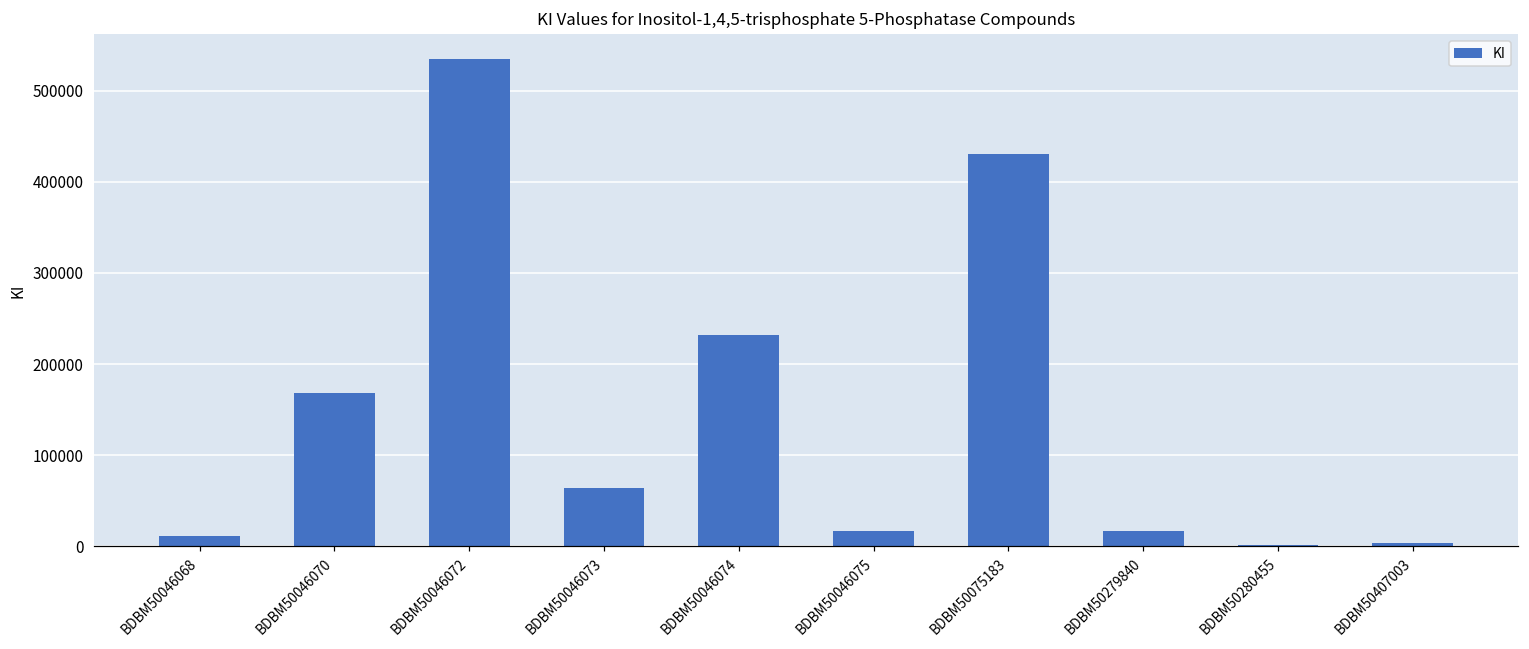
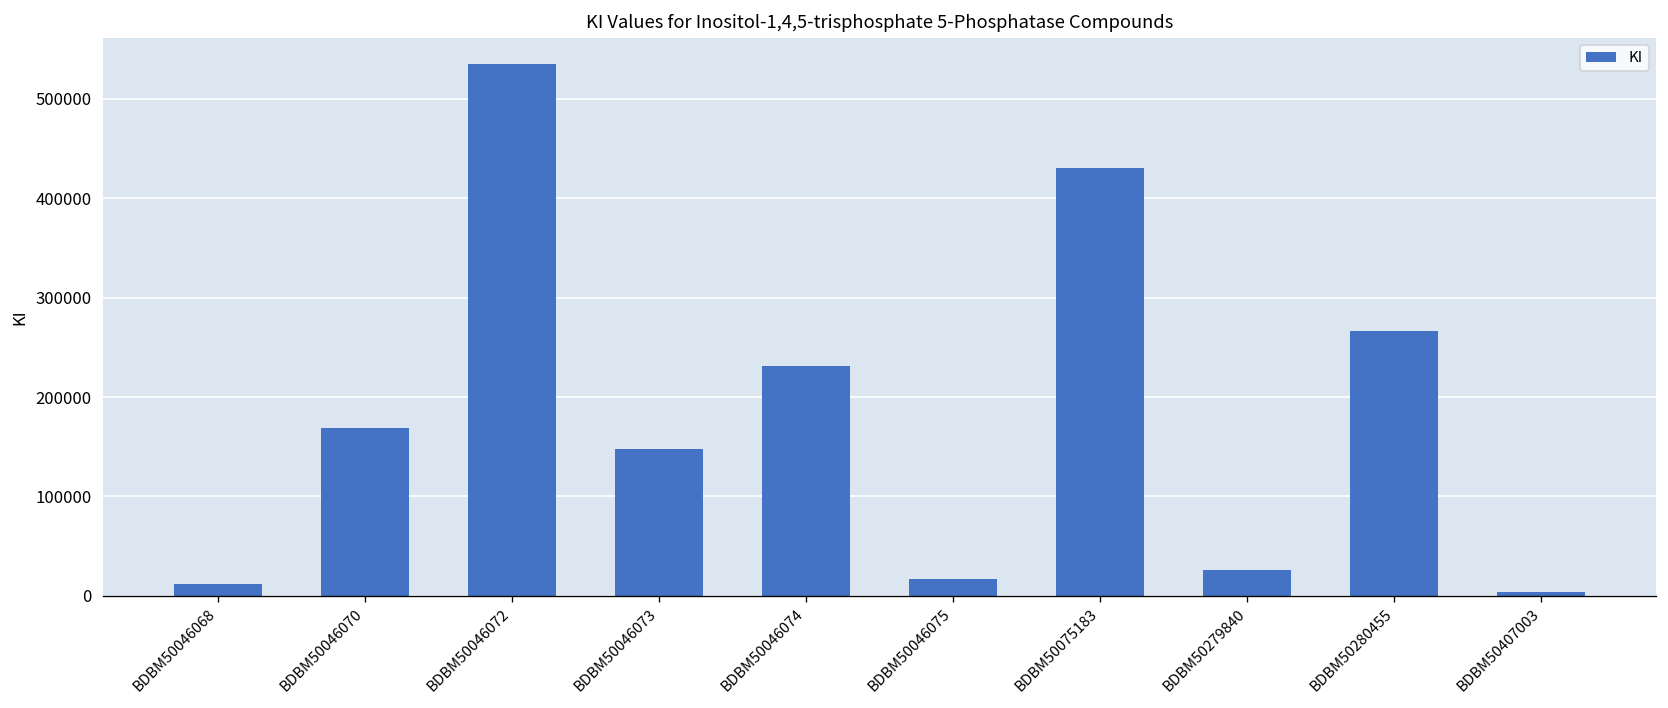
  {
    "BDBM50046068": 10000,
    "BDBM50046070": 170000,
    "BDBM50046072": 540000,
-   "BDBM50046073": 60000,
+   "BDBM50046073": 150000,
    "BDBM50046074": 230000,
    "BDBM50046075": 20000,
    "BDBM50075183": 430000,
-   "BDBM50279840": 20000,
-   "BDBM50280455": 0,
+   "BDBM50279840": 30000,
+   "BDBM50280455": 270000,
    "BDBM50407003": 0
  }
